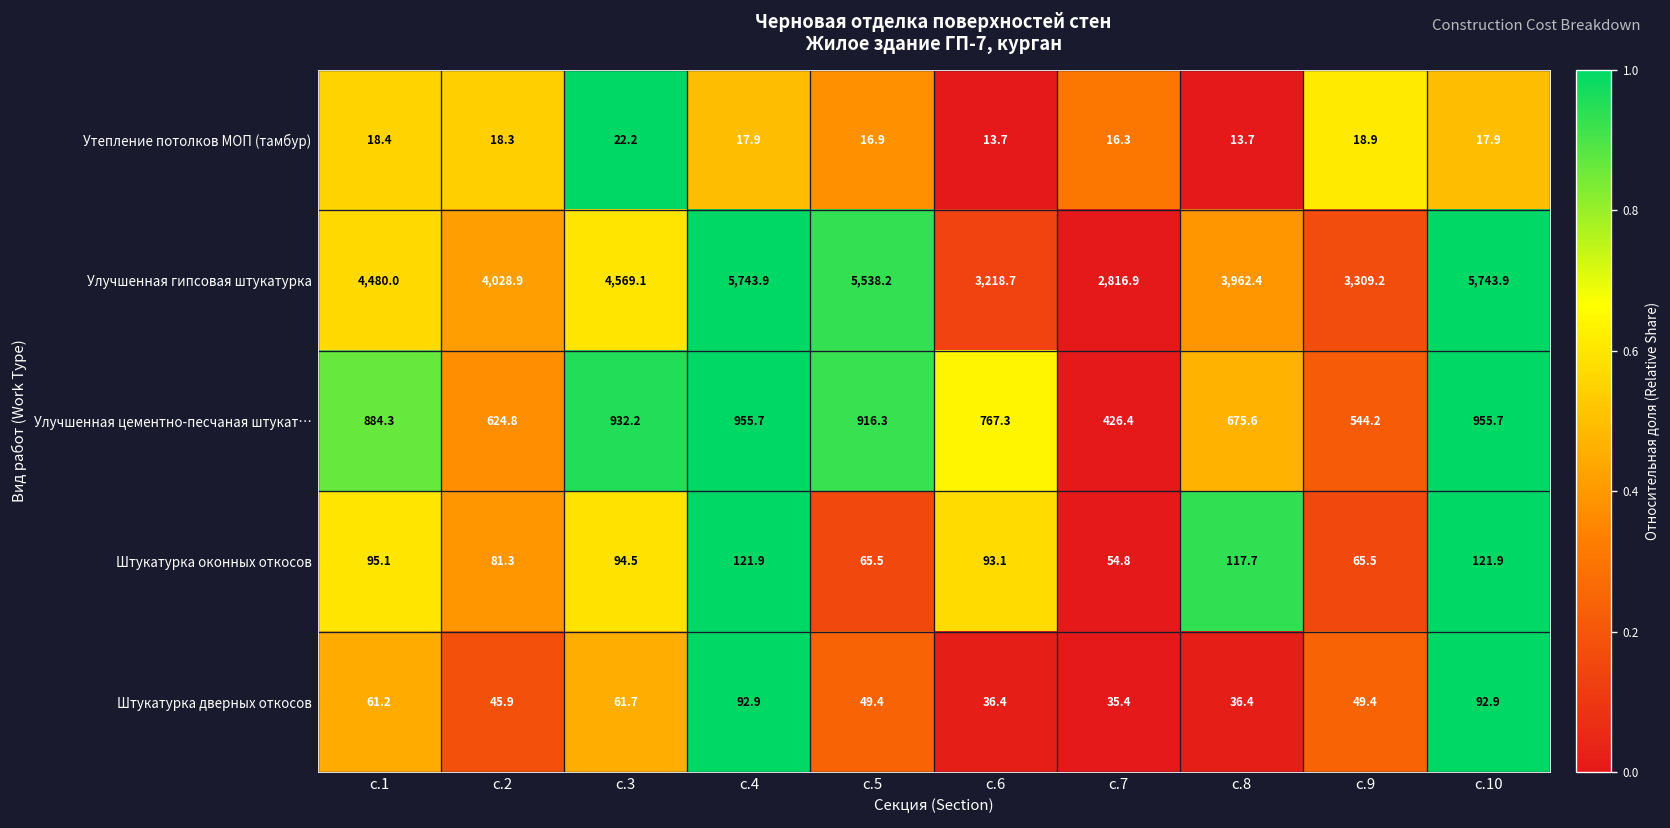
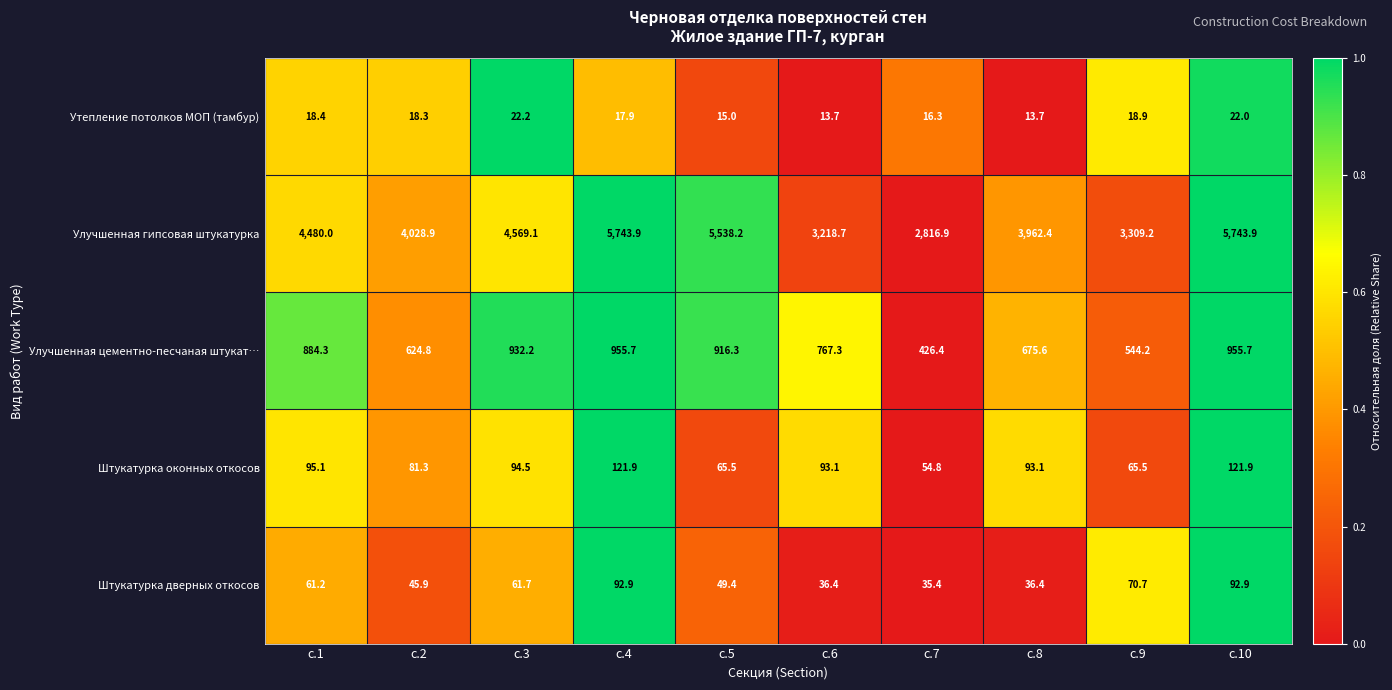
  {
    "Утепление потолков МОП (тамбур)": {
      "с.1": "18.4",
      "с.2": "18.3",
      "с.3": "22.2",
      "с.4": "17.9",
-     "с.5": "16.9",
+     "с.5": "15.0",
      "с.6": "13.7",
      "с.7": "16.3",
      "с.8": "13.7",
      "с.9": "18.9",
-     "с.10": "17.9"
+     "с.10": "22.0"
    },
    "Улучшенная гипсовая штукатурка": {
      "с.1": "4,480.0",
      "с.2": "4,028.9",
      "с.3": "4,569.1",
      "с.4": "5,743.9",
      "с.5": "5,538.2",
      "с.6": "3,218.7",
      "с.7": "2,816.9",
      "с.8": "3,962.4",
      "с.9": "3,309.2",
      "с.10": "5,743.9"
    },
    "Улучшенная цементно-песчаная штукат…": {
      "с.1": "884.3",
      "с.2": "624.8",
      "с.3": "932.2",
      "с.4": "955.7",
      "с.5": "916.3",
      "с.6": "767.3",
      "с.7": "426.4",
      "с.8": "675.6",
      "с.9": "544.2",
      "с.10": "955.7"
    },
    "Штукатурка оконных откосов": {
      "с.1": "95.1",
      "с.2": "81.3",
      "с.3": "94.5",
      "с.4": "121.9",
      "с.5": "65.5",
      "с.6": "93.1",
      "с.7": "54.8",
-     "с.8": "117.7",
+     "с.8": "93.1",
      "с.9": "65.5",
      "с.10": "121.9"
    },
    "Штукатурка дверных откосов": {
      "с.1": "61.2",
      "с.2": "45.9",
      "с.3": "61.7",
      "с.4": "92.9",
      "с.5": "49.4",
      "с.6": "36.4",
      "с.7": "35.4",
      "с.8": "36.4",
-     "с.9": "49.4",
+     "с.9": "70.7",
      "с.10": "92.9"
    }
  }
